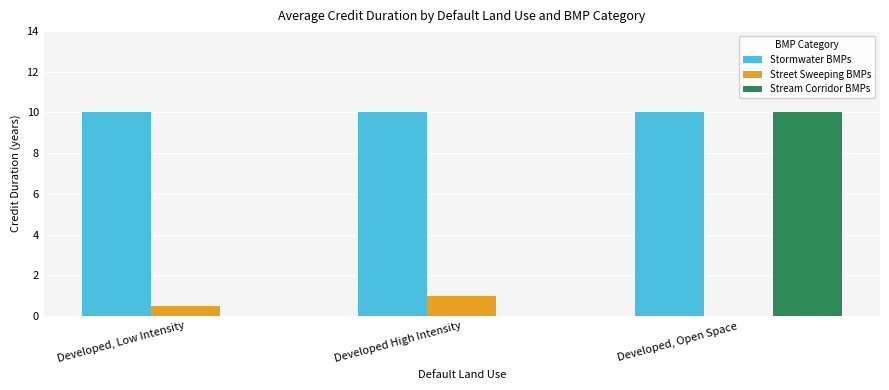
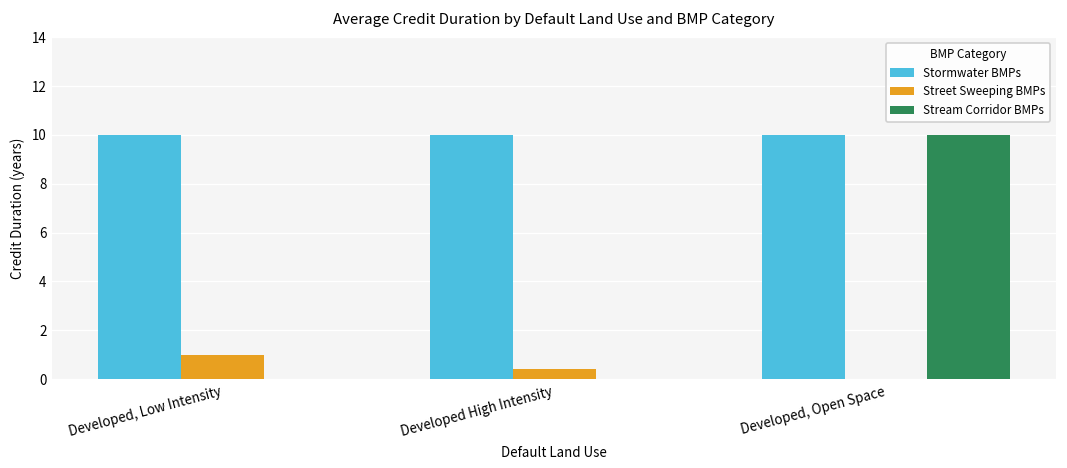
  {
    "Stormwater BMPs": {
      "Developed, Low Intensity": 10.0,
      "Developed High Intensity": 10.0,
      "Developed, Open Space": 10.0
    },
    "Street Sweeping BMPs": {
-     "Developed, Low Intensity": 0.5,
-     "Developed High Intensity": 1.0,
+     "Developed, Low Intensity": 1.0,
+     "Developed High Intensity": 0.4,
      "Developed, Open Space": 0.0
    },
    "Stream Corridor BMPs": {
      "Developed, Low Intensity": 0.0,
      "Developed High Intensity": 0.0,
      "Developed, Open Space": 10.0
    }
  }
